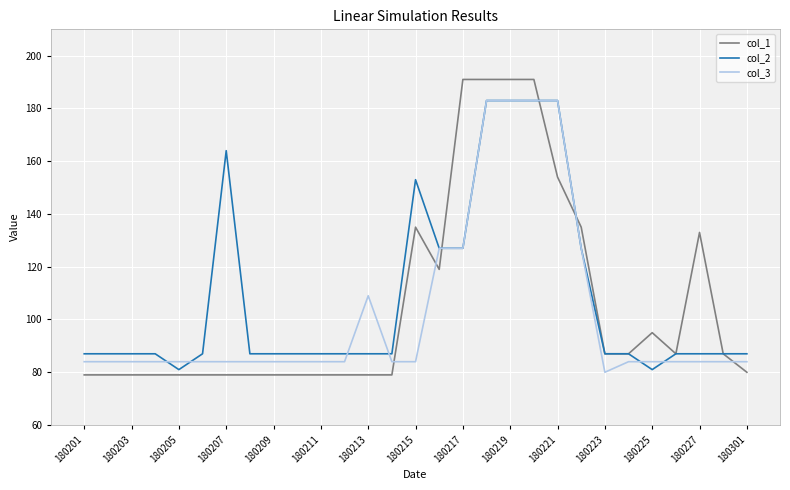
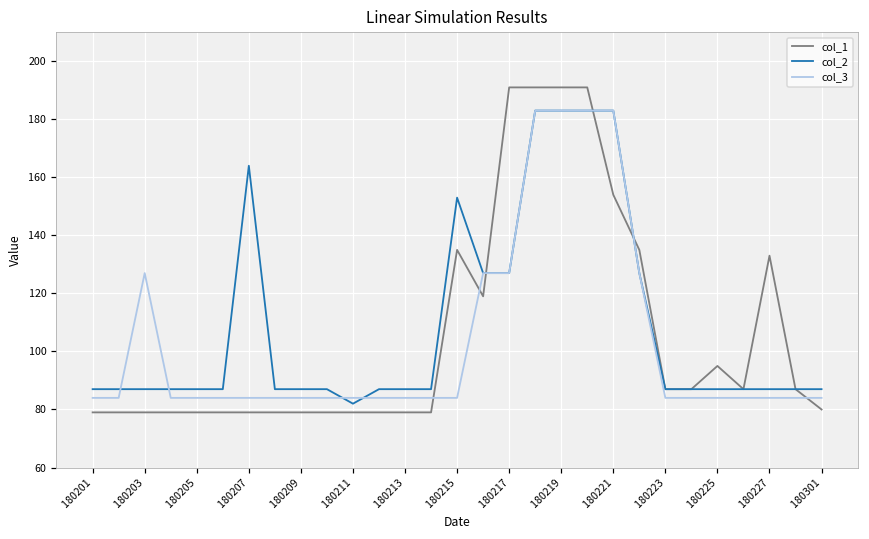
  {
    "col_1": {
      "180201": 79,
      "180203": 79,
      "180205": 79,
      "180207": 79,
      "180209": 79,
      "180211": 79,
      "180213": 79,
      "180215": 135,
      "180217": 191,
      "180219": 191,
      "180221": 154,
      "180225": 95,
      "180227": 133,
      "180301": 80
    },
    "col_2": {
      "180201": 87,
      "180203": 87,
-     "180205": 81,
+     "180205": 87,
      "180207": 164,
      "180209": 87,
-     "180211": 87,
+     "180211": 82,
      "180213": 87,
      "180215": 153,
-     "180225": 81,
+     "180225": 87,
      "180227": 87,
      "180301": 87
    },
    "col_3": {
      "180201": 84,
-     "180203": 84,
+     "180203": 127,
      "180205": 84,
      "180207": 84,
      "180209": 84,
      "180211": 84,
-     "180213": 109,
+     "180213": 84,
      "180215": 84,
-     "180223": 80,
+     "180223": 84,
      "180225": 84,
      "180227": 84,
      "180301": 84
    }
  }
